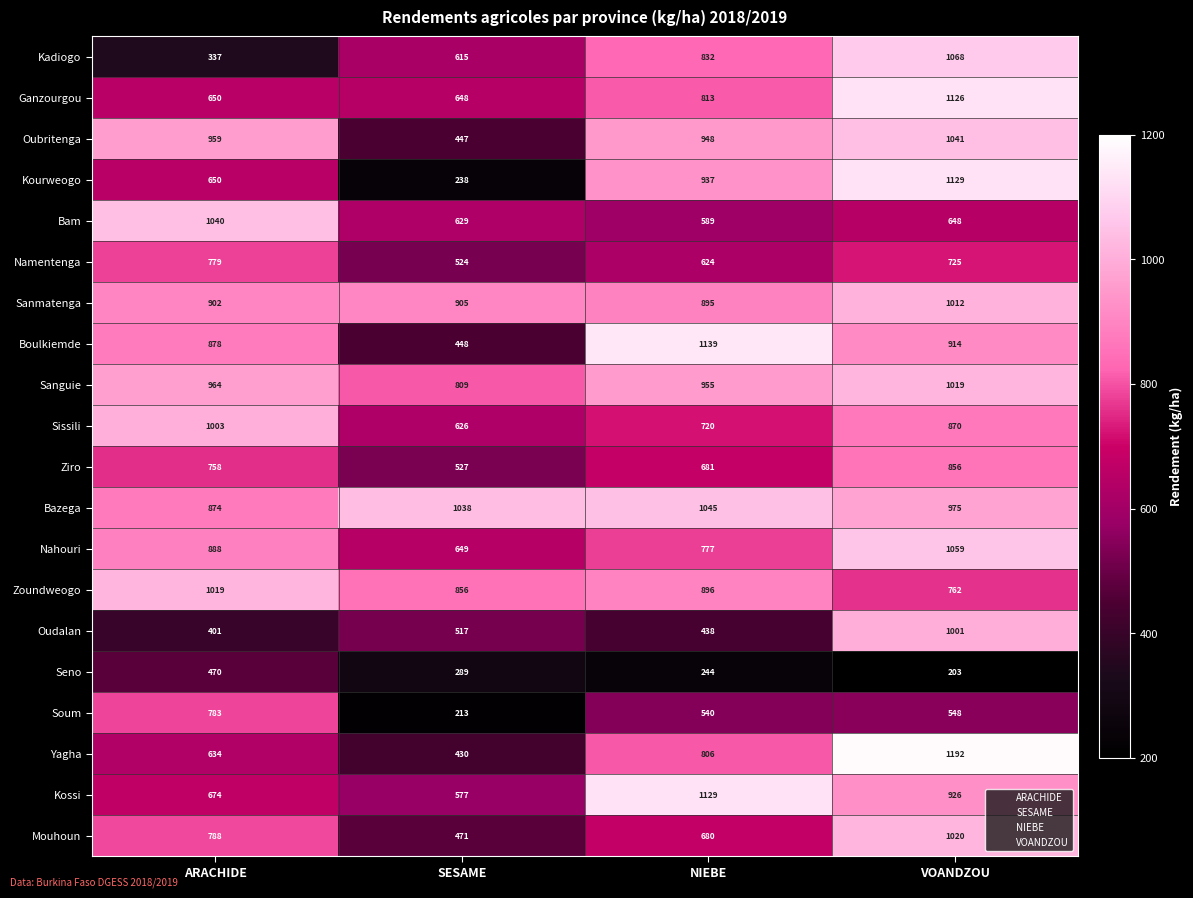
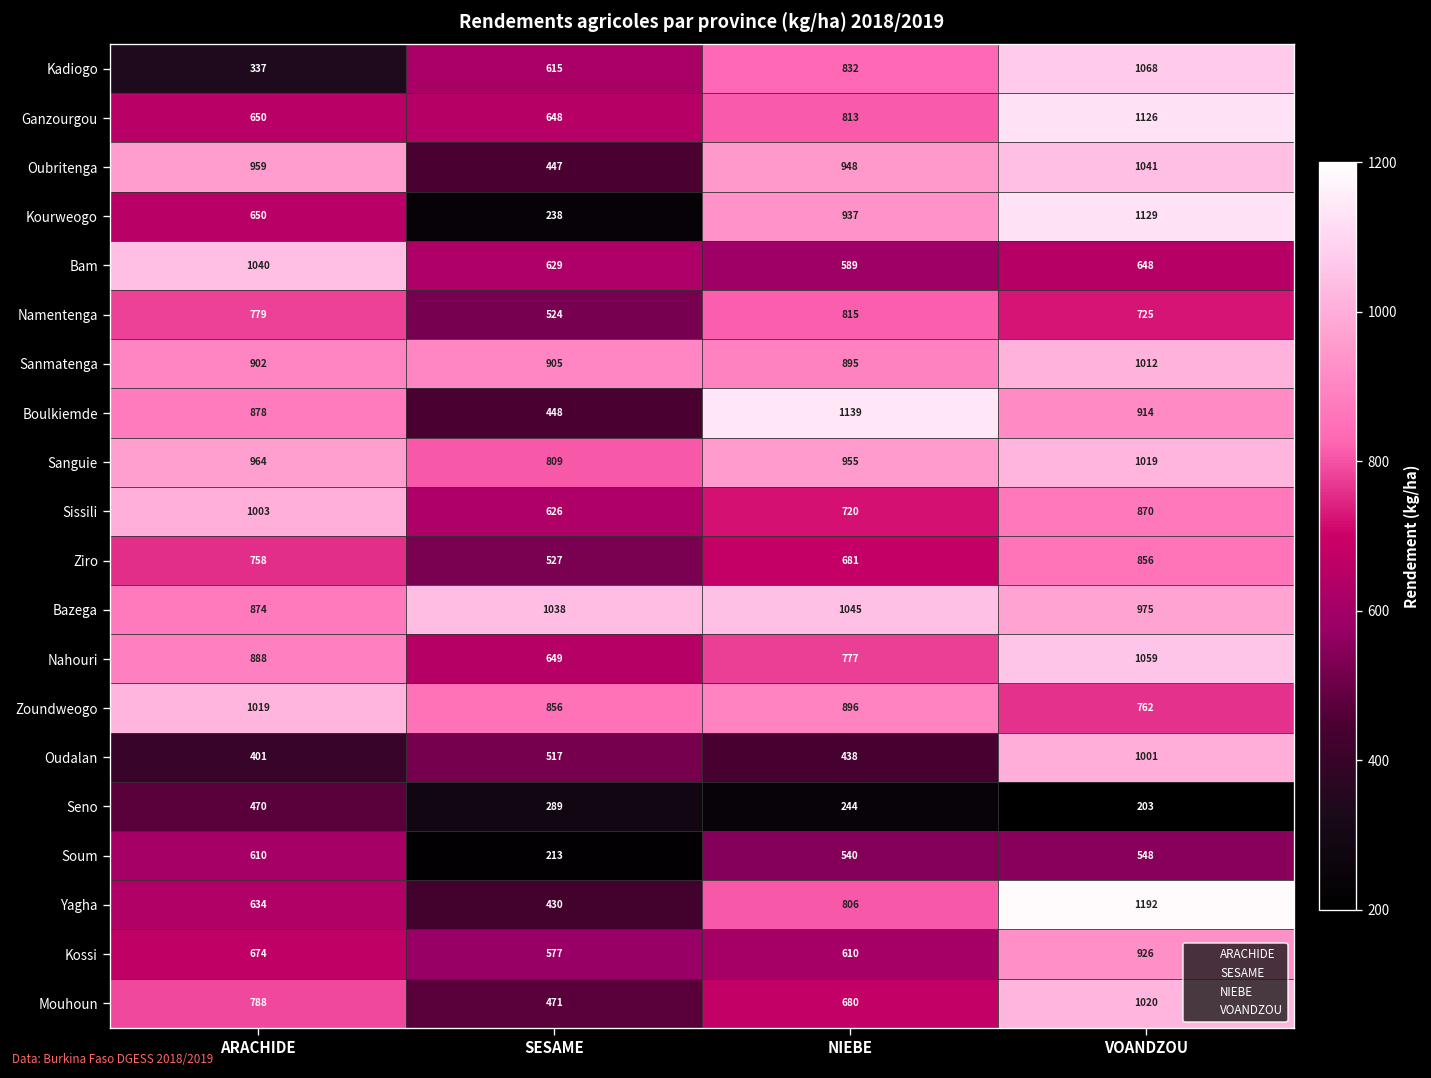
  {
    "Kadiogo": {
      "ARACHIDE": 337,
      "SESAME": 615,
      "NIEBE": 832,
      "VOANDZOU": 1068
    },
    "Ganzourgou": {
      "ARACHIDE": 650,
      "SESAME": 648,
      "NIEBE": 813,
      "VOANDZOU": 1126
    },
    "Oubritenga": {
      "ARACHIDE": 959,
      "SESAME": 447,
      "NIEBE": 948,
      "VOANDZOU": 1041
    },
    "Kourweogo": {
      "ARACHIDE": 650,
      "SESAME": 238,
      "NIEBE": 937,
      "VOANDZOU": 1129
    },
    "Bam": {
      "ARACHIDE": 1040,
      "SESAME": 629,
      "NIEBE": 589,
      "VOANDZOU": 648
    },
    "Namentenga": {
      "ARACHIDE": 779,
      "SESAME": 524,
-     "NIEBE": 624,
+     "NIEBE": 815,
      "VOANDZOU": 725
    },
    "Sanmatenga": {
      "ARACHIDE": 902,
      "SESAME": 905,
      "NIEBE": 895,
      "VOANDZOU": 1012
    },
    "Boulkiemde": {
      "ARACHIDE": 878,
      "SESAME": 448,
      "NIEBE": 1139,
      "VOANDZOU": 914
    },
    "Sanguie": {
      "ARACHIDE": 964,
      "SESAME": 809,
      "NIEBE": 955,
      "VOANDZOU": 1019
    },
    "Sissili": {
      "ARACHIDE": 1003,
      "SESAME": 626,
      "NIEBE": 720,
      "VOANDZOU": 870
    },
    "Ziro": {
      "ARACHIDE": 758,
      "SESAME": 527,
      "NIEBE": 681,
      "VOANDZOU": 856
    },
    "Bazega": {
      "ARACHIDE": 874,
      "SESAME": 1038,
      "NIEBE": 1045,
      "VOANDZOU": 975
    },
    "Nahouri": {
      "ARACHIDE": 888,
      "SESAME": 649,
      "NIEBE": 777,
      "VOANDZOU": 1059
    },
    "Zoundweogo": {
      "ARACHIDE": 1019,
      "SESAME": 856,
      "NIEBE": 896,
      "VOANDZOU": 762
    },
    "Oudalan": {
      "ARACHIDE": 401,
      "SESAME": 517,
      "NIEBE": 438,
      "VOANDZOU": 1001
    },
    "Seno": {
      "ARACHIDE": 470,
      "SESAME": 289,
      "NIEBE": 244,
      "VOANDZOU": 203
    },
    "Soum": {
-     "ARACHIDE": 783,
+     "ARACHIDE": 610,
      "SESAME": 213,
      "NIEBE": 540,
      "VOANDZOU": 548
    },
    "Yagha": {
      "ARACHIDE": 634,
      "SESAME": 430,
      "NIEBE": 806,
      "VOANDZOU": 1192
    },
    "Kossi": {
      "ARACHIDE": 674,
      "SESAME": 577,
-     "NIEBE": 1129,
+     "NIEBE": 610,
      "VOANDZOU": 926
    },
    "Mouhoun": {
      "ARACHIDE": 788,
      "SESAME": 471,
      "NIEBE": 680,
      "VOANDZOU": 1020
    }
  }
